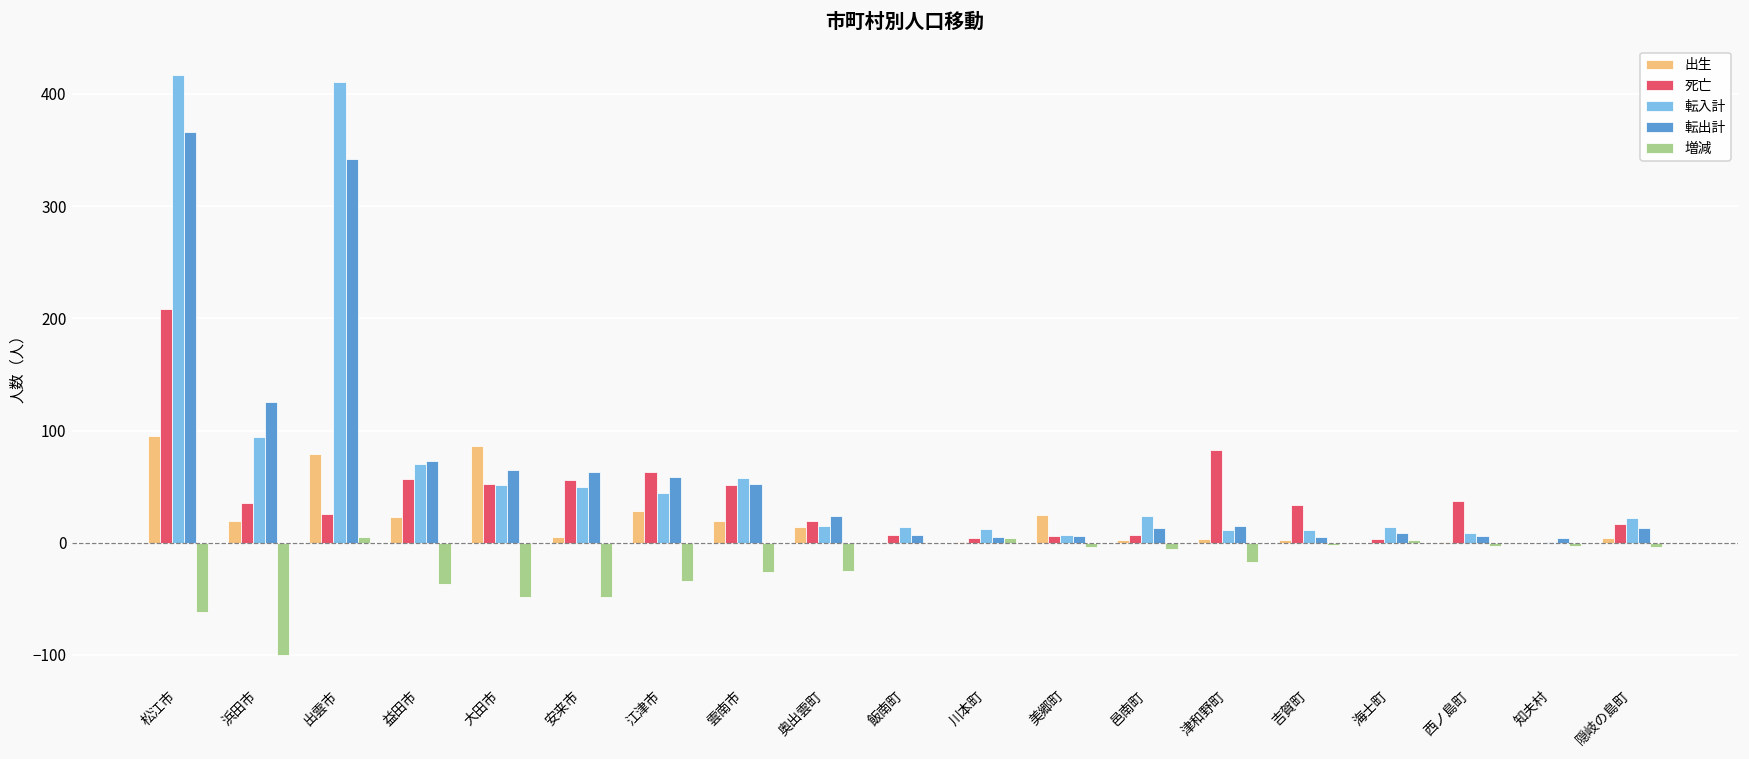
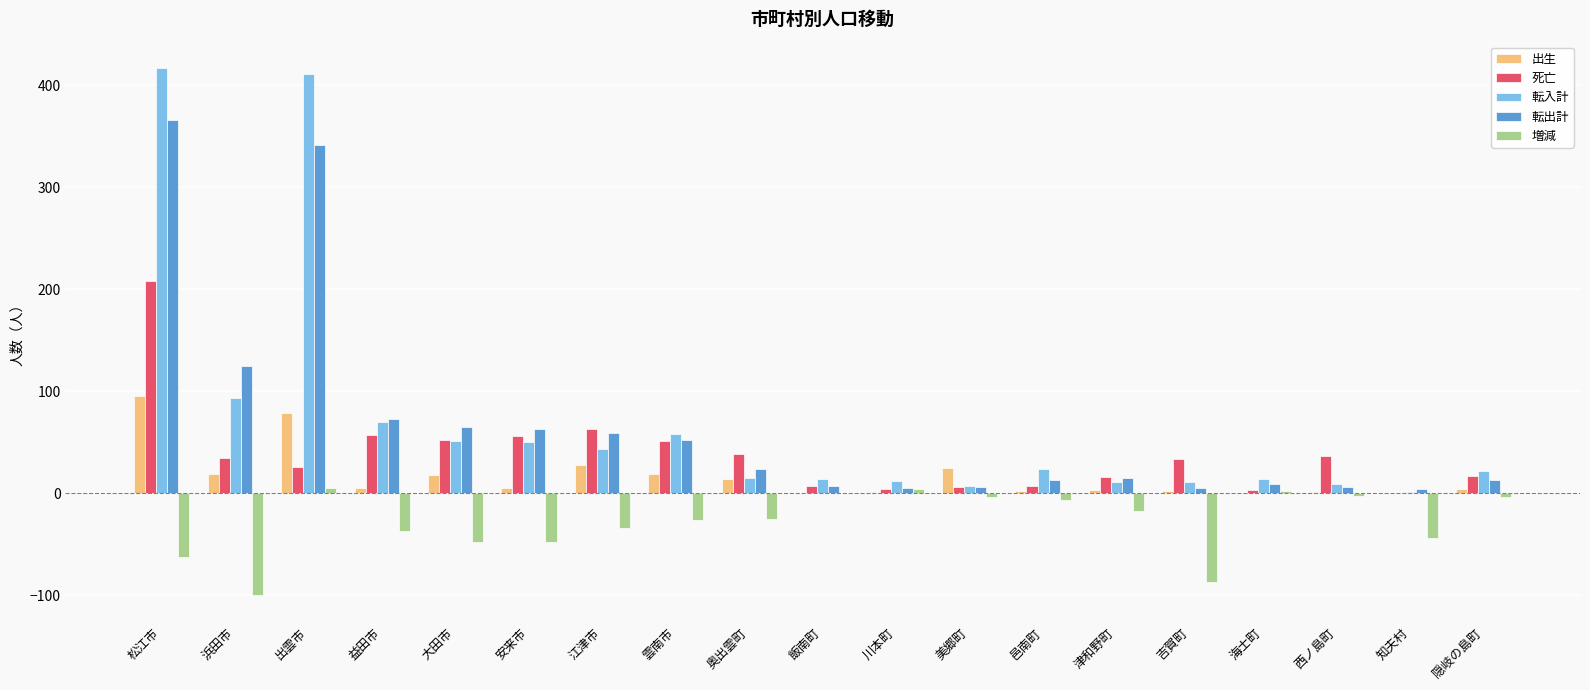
  {
    "出生": {
      "松江市": 95,
      "浜田市": 19,
      "出雲市": 79,
-     "益田市": 23,
-     "大田市": 86,
+     "益田市": 5,
+     "大田市": 18,
      "安来市": 5,
      "江津市": 28,
      "雲南市": 19,
      "奥出雲町": 14,
      "飯南町": 0,
      "美郷町": 25,
      "津和野町": 3,
      "海士町": 0,
      "知夫村": 0,
      "隠岐の島町": 4
    },
    "死亡": {
      "松江市": 208,
      "浜田市": 35,
      "出雲市": 26,
      "益田市": 57,
      "大田市": 52,
      "安来市": 56,
      "江津市": 63,
      "雲南市": 51,
-     "奥出雲町": 19,
+     "奥出雲町": 39,
      "飯南町": 7,
      "川本町": 4,
      "美郷町": 6,
      "邑南町": 7,
-     "津和野町": 83,
+     "津和野町": 16,
      "吉賀町": 34,
      "海士町": 3,
      "西ノ島町": 37,
      "知夫村": 0,
      "隠岐の島町": 17
    },
    "増減": {
      "松江市": -62,
      "浜田市": -100,
      "出雲市": 5,
      "益田市": -37,
      "大田市": -48,
      "安来市": -48,
      "江津市": -34,
      "雲南市": -26,
      "奥出雲町": -25,
      "飯南町": 0,
      "川本町": 4,
      "美郷町": -4,
      "邑南町": -6,
      "津和野町": -17,
-     "吉賀町": -2,
+     "吉賀町": -87,
      "西ノ島町": -3,
-     "知夫村": -3,
+     "知夫村": -44,
      "隠岐の島町": -4
    }
  }
